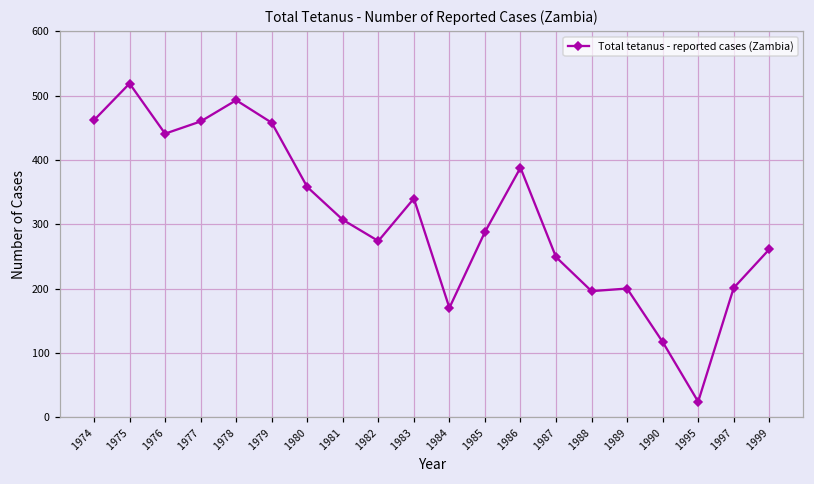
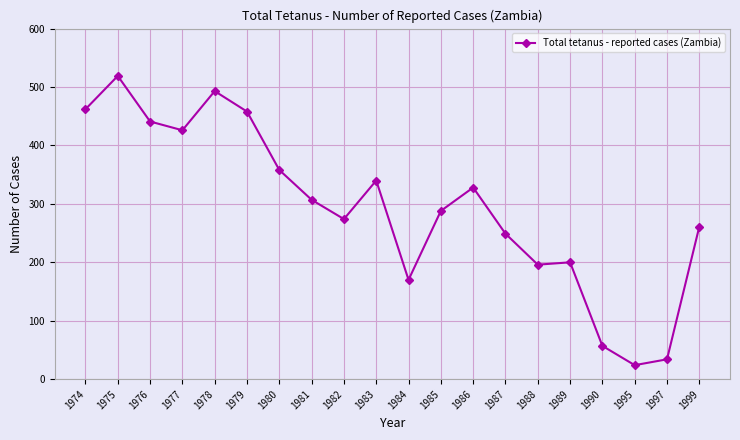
  {
    "1974": 460,
    "1975": 520,
    "1976": 440,
-   "1977": 460,
+   "1977": 430,
    "1978": 490,
    "1979": 460,
    "1980": 360,
    "1981": 310,
    "1982": 270,
    "1983": 340,
    "1984": 170,
    "1985": 290,
-   "1986": 390,
+   "1986": 330,
    "1987": 250,
    "1988": 200,
    "1989": 200,
-   "1990": 120,
+   "1990": 60,
    "1995": 20,
-   "1997": 200,
+   "1997": 30,
    "1999": 260
  }
